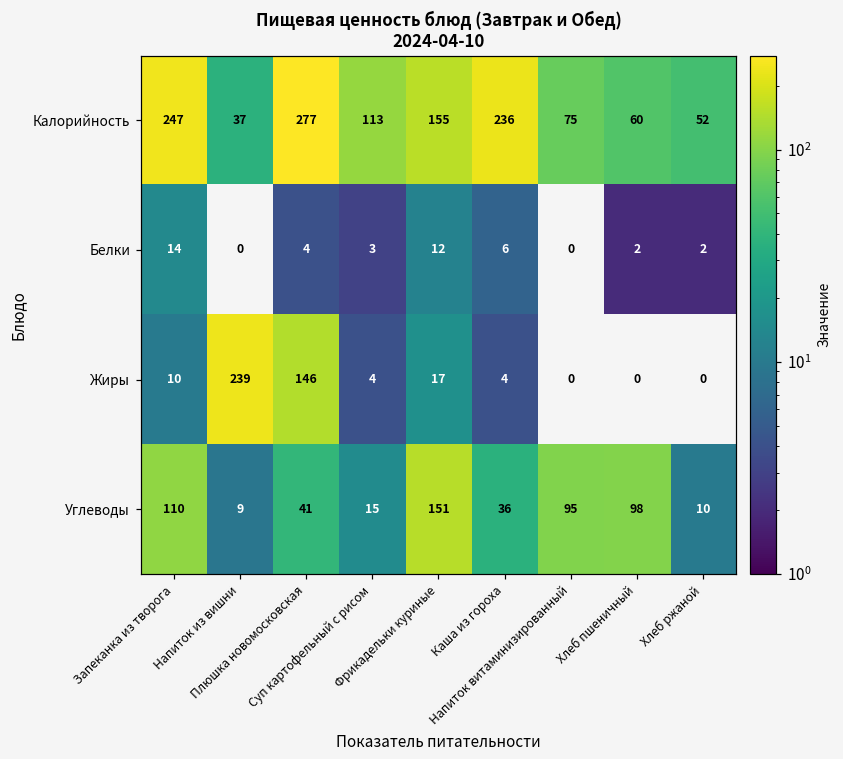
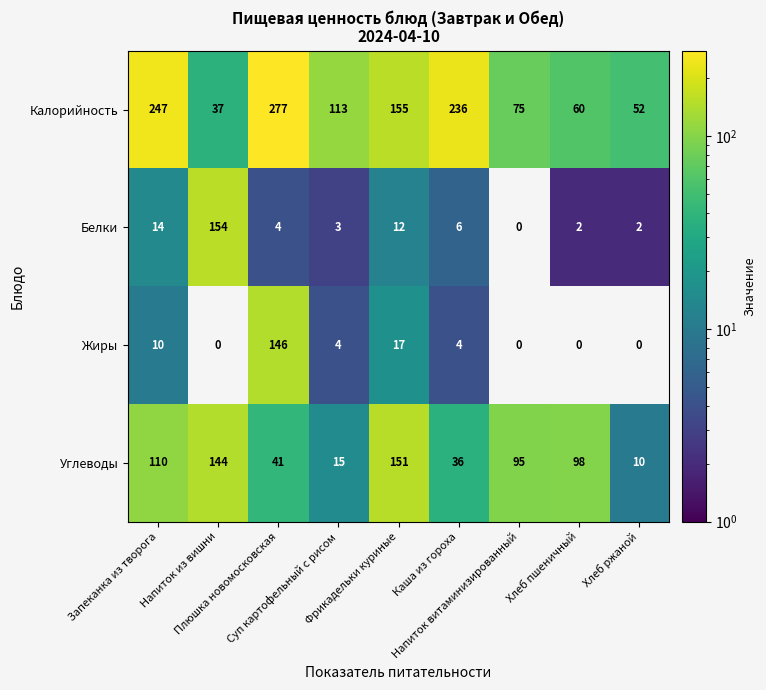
  {
    "Калорийность": {
      "Запеканка из творога": 247,
      "Напиток из вишни": 37,
      "Плюшка новомосковская": 277,
      "Суп картофельный с рисом": 113,
      "Фрикадельки куриные": 155,
      "Каша из гороха": 236,
      "Напиток витаминизированный": 75,
      "Хлеб пшеничный": 60,
      "Хлеб ржаной": 52
    },
    "Белки": {
      "Запеканка из творога": 14,
-     "Напиток из вишни": 0,
+     "Напиток из вишни": 154,
      "Плюшка новомосковская": 4,
      "Суп картофельный с рисом": 3,
      "Фрикадельки куриные": 12,
      "Каша из гороха": 6,
      "Напиток витаминизированный": 0,
      "Хлеб пшеничный": 2,
      "Хлеб ржаной": 2
    },
    "Жиры": {
      "Запеканка из творога": 10,
-     "Напиток из вишни": 239,
+     "Напиток из вишни": 0,
      "Плюшка новомосковская": 146,
      "Суп картофельный с рисом": 4,
      "Фрикадельки куриные": 17,
      "Каша из гороха": 4,
      "Напиток витаминизированный": 0,
      "Хлеб пшеничный": 0,
      "Хлеб ржаной": 0
    },
    "Углеводы": {
      "Запеканка из творога": 110,
-     "Напиток из вишни": 9,
+     "Напиток из вишни": 144,
      "Плюшка новомосковская": 41,
      "Суп картофельный с рисом": 15,
      "Фрикадельки куриные": 151,
      "Каша из гороха": 36,
      "Напиток витаминизированный": 95,
      "Хлеб пшеничный": 98,
      "Хлеб ржаной": 10
    }
  }
